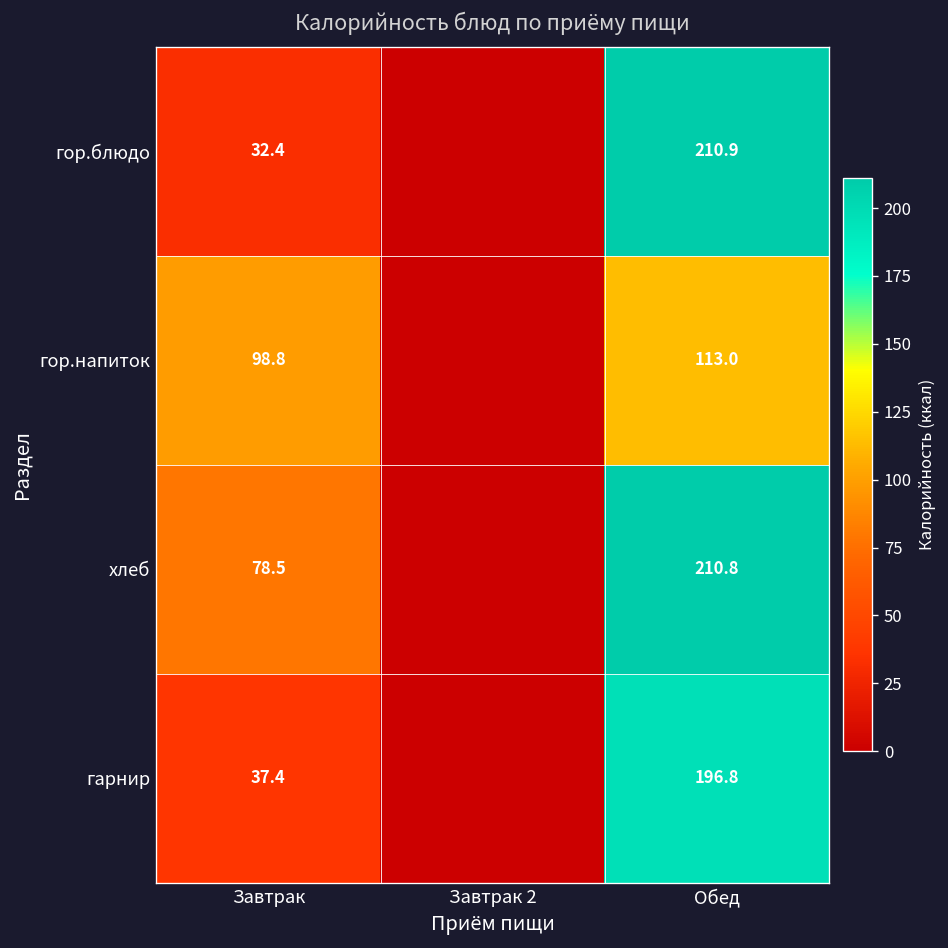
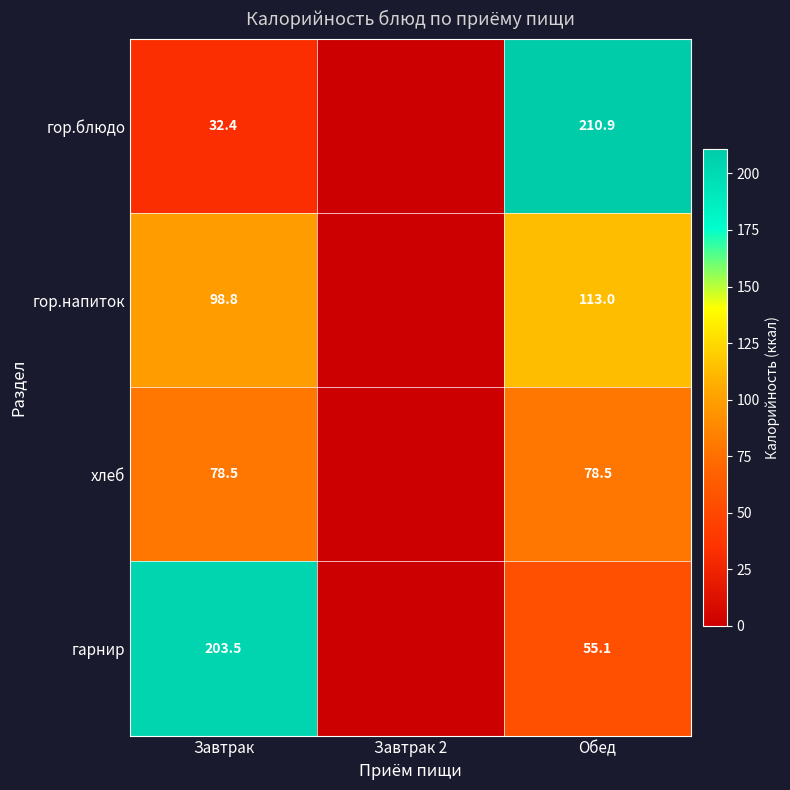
  {
    "гор.блюдо": {
      "Завтрак": 32.4,
      "Обед": 210.9
    },
    "гор.напиток": {
      "Завтрак": 98.8,
      "Обед": 113.0
    },
    "хлеб": {
      "Завтрак": 78.5,
-     "Обед": 210.8
+     "Обед": 78.5
    },
    "гарнир": {
-     "Завтрак": 37.4,
-     "Обед": 196.8
+     "Завтрак": 203.5,
+     "Обед": 55.1
    }
  }
